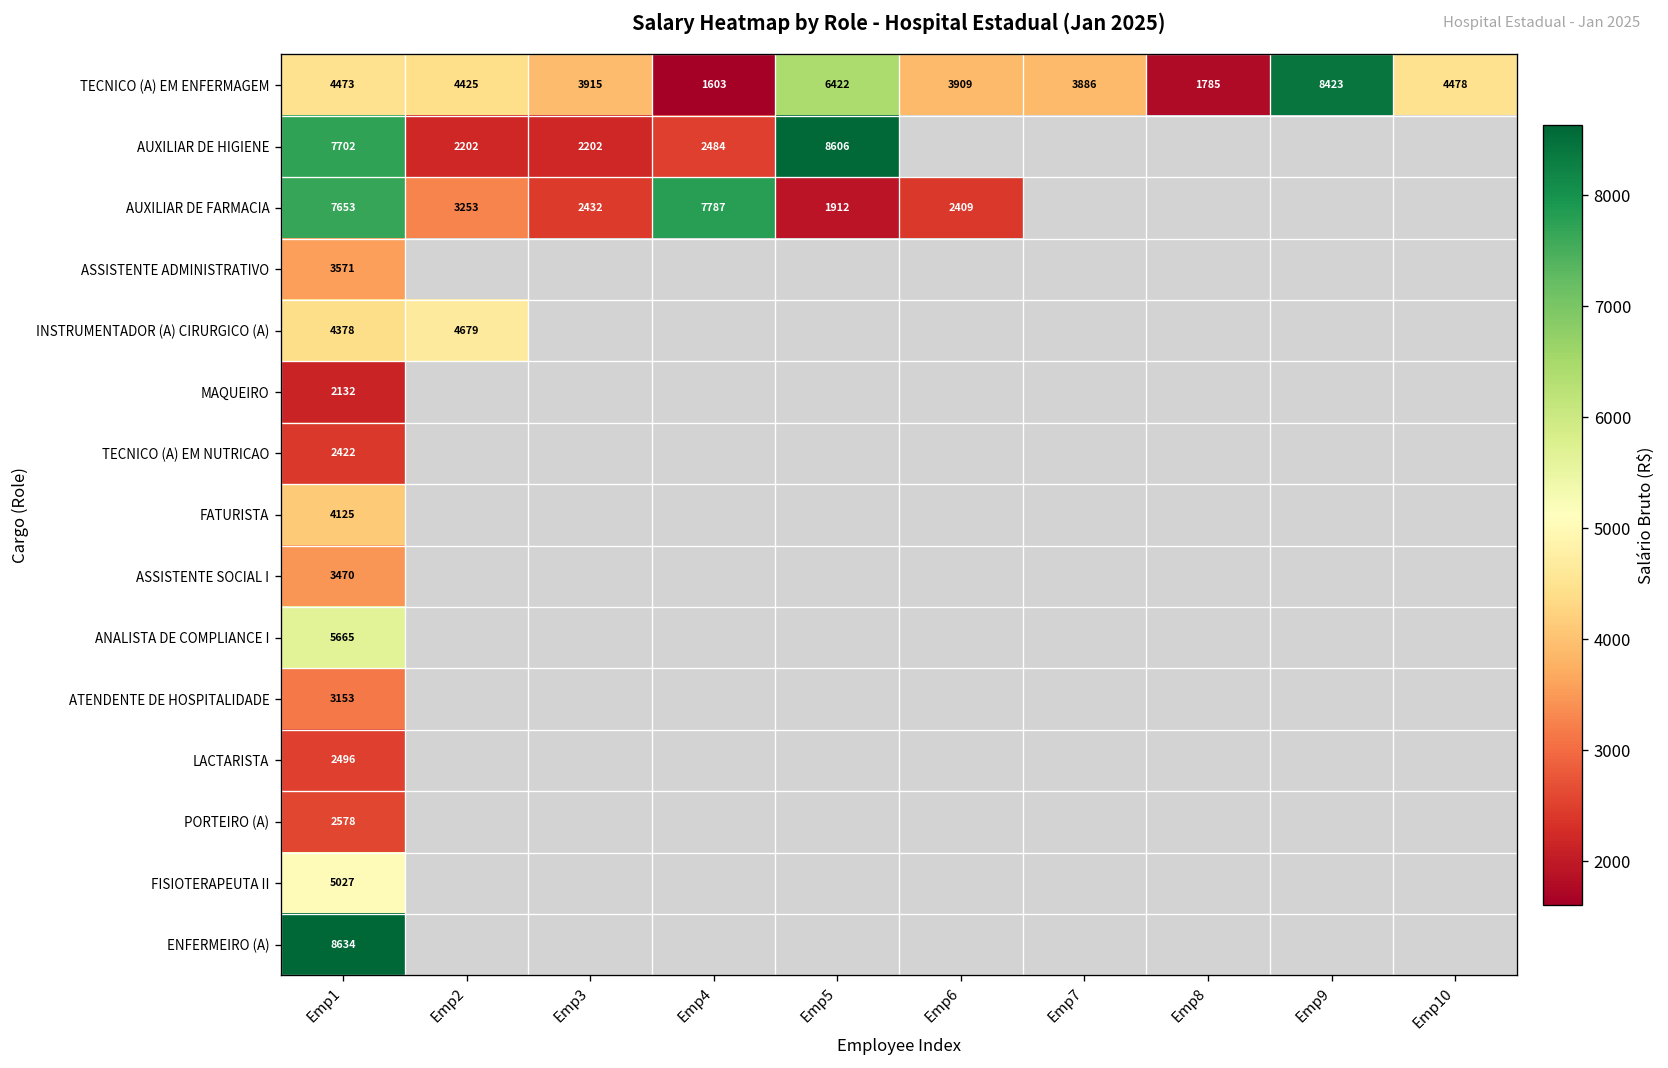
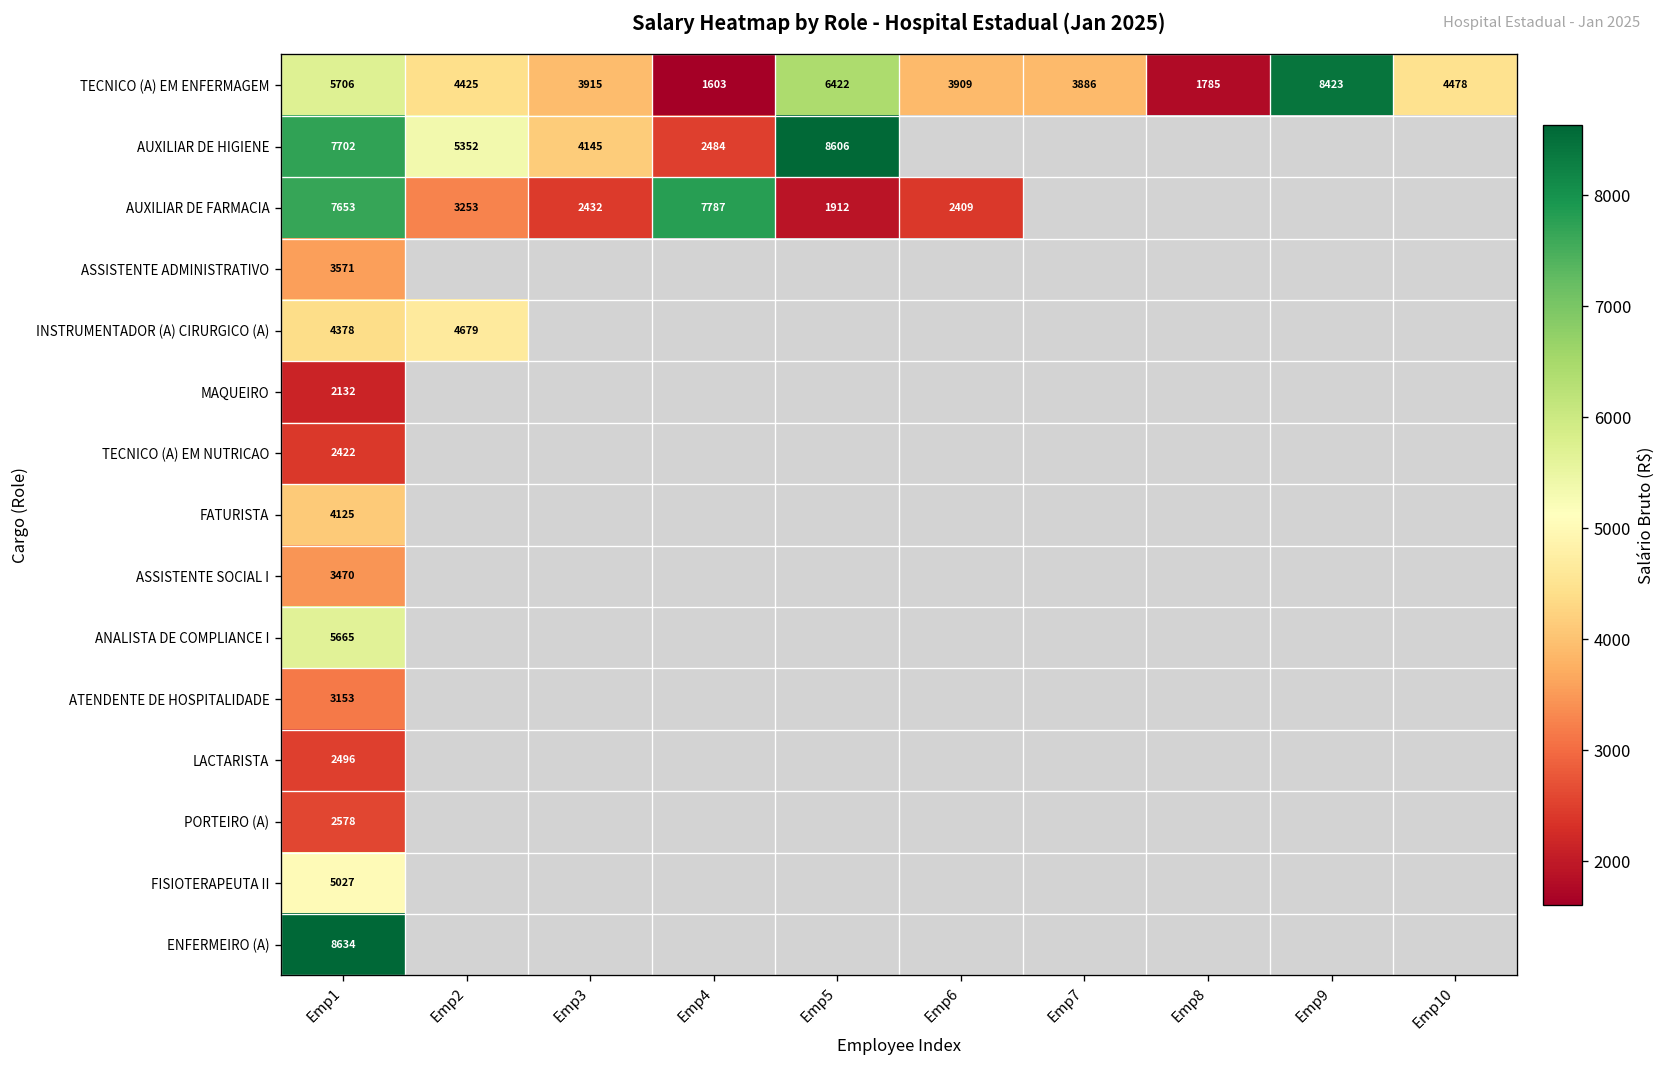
  {
    "TECNICO (A) EM ENFERMAGEM": {
-     "Emp1": 4473,
+     "Emp1": 5706,
      "Emp2": 4425,
      "Emp3": 3915,
      "Emp4": 1603,
      "Emp5": 6422,
      "Emp6": 3909,
      "Emp7": 3886,
      "Emp8": 1785,
      "Emp9": 8423,
      "Emp10": 4478
    },
    "AUXILIAR DE HIGIENE": {
      "Emp1": 7702,
-     "Emp2": 2202,
-     "Emp3": 2202,
+     "Emp2": 5352,
+     "Emp3": 4145,
      "Emp4": 2484,
      "Emp5": 8606
    },
    "AUXILIAR DE FARMACIA": {
      "Emp1": 7653,
      "Emp2": 3253,
      "Emp3": 2432,
      "Emp4": 7787,
      "Emp5": 1912,
      "Emp6": 2409
    },
    "ASSISTENTE ADMINISTRATIVO": {
      "Emp1": 3571
    },
    "INSTRUMENTADOR (A) CIRURGICO (A)": {
      "Emp1": 4378,
      "Emp2": 4679
    },
    "MAQUEIRO": {
      "Emp1": 2132
    },
    "TECNICO (A) EM NUTRICAO": {
      "Emp1": 2422
    },
    "FATURISTA": {
      "Emp1": 4125
    },
    "ASSISTENTE SOCIAL I": {
      "Emp1": 3470
    },
    "ANALISTA DE COMPLIANCE I": {
      "Emp1": 5665
    },
    "ATENDENTE DE HOSPITALIDADE": {
      "Emp1": 3153
    },
    "LACTARISTA": {
      "Emp1": 2496
    },
    "PORTEIRO (A)": {
      "Emp1": 2578
    },
    "FISIOTERAPEUTA II": {
      "Emp1": 5027
    },
    "ENFERMEIRO (A)": {
      "Emp1": 8634
    }
  }
